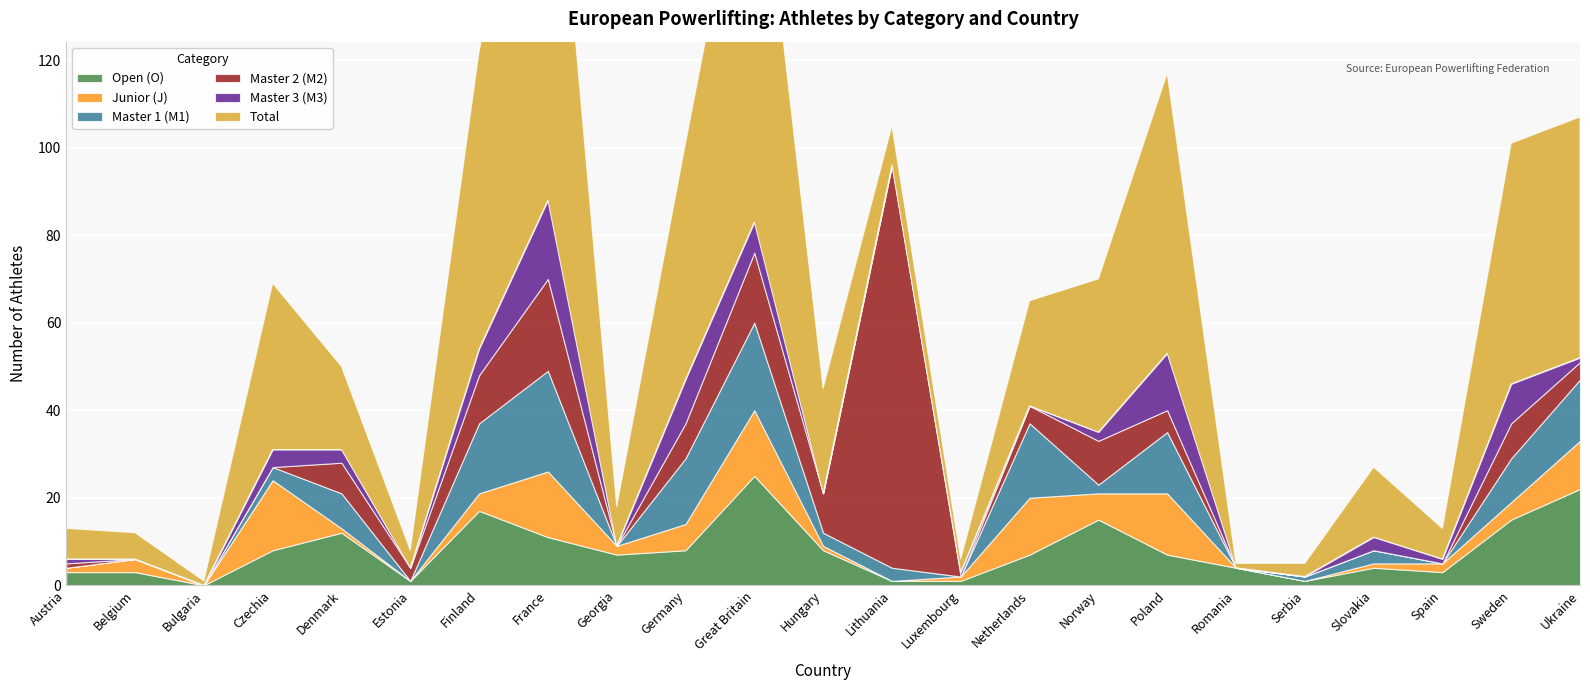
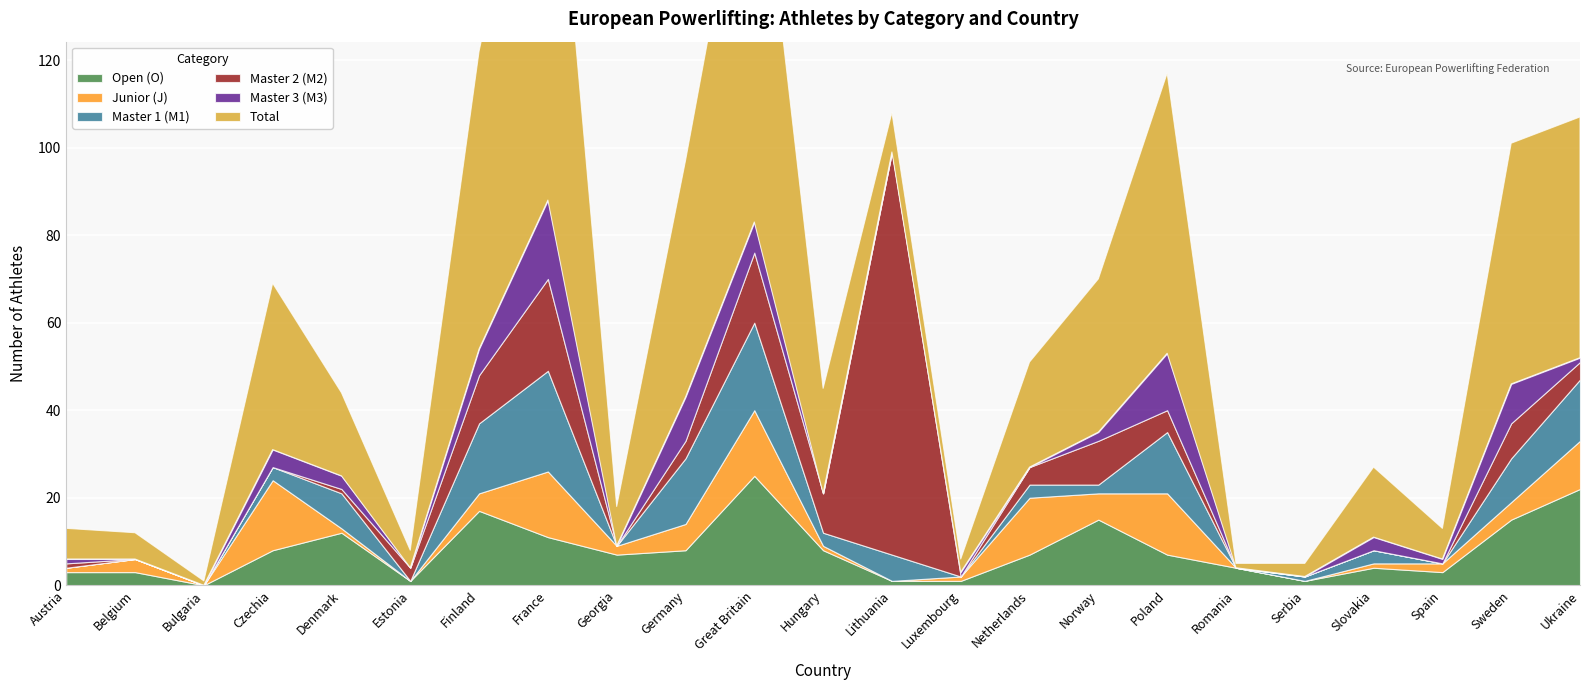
  {
    "Open (O)": {
      "Austria": 3,
      "Belgium": 3,
      "Czechia": 8,
      "Denmark": 12,
      "Finland": 17,
      "France": 11,
      "Georgia": 7,
      "Germany": 8,
      "Great Britain": 25,
      "Hungary": 8,
      "Luxembourg": 1,
      "Netherlands": 7,
      "Norway": 15,
      "Poland": 7,
      "Slovakia": 4,
      "Spain": 3,
      "Sweden": 15,
      "Ukraine": 22
    },
    "Master 1 (M1)": {
      "Denmark": 8,
      "Finland": 16,
      "France": 23,
      "Germany": 15,
      "Great Britain": 20,
      "Hungary": 3,
-     "Lithuania": 3,
-     "Netherlands": 17,
+     "Lithuania": 6,
+     "Netherlands": 3,
      "Norway": 2,
      "Poland": 14,
      "Sweden": 10,
      "Ukraine": 14
    },
    "Master 2 (M2)": {
      "Austria": 1,
-     "Denmark": 7,
+     "Denmark": 1,
      "Finland": 11,
      "France": 21,
-     "Germany": 8,
+     "Germany": 4,
      "Great Britain": 16,
      "Norway": 10,
      "Poland": 5,
      "Sweden": 8,
      "Ukraine": 4
    },
    "Master 3 (M3)": {
      "Austria": 1,
      "Czechia": 4,
      "Denmark": 3,
      "Finland": 6,
      "France": 18,
      "Germany": 10,
      "Great Britain": 7,
      "Luxembourg": 1,
      "Norway": 2,
      "Poland": 13,
      "Slovakia": 3,
      "Spain": 1,
      "Sweden": 9,
      "Ukraine": 1
    }
  }
